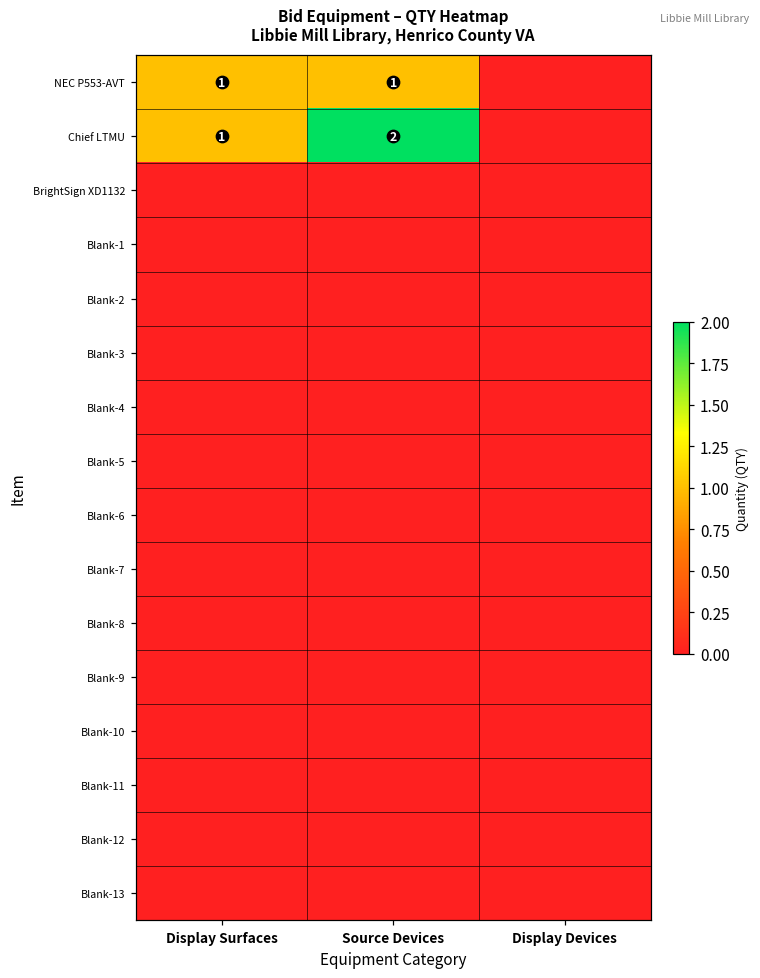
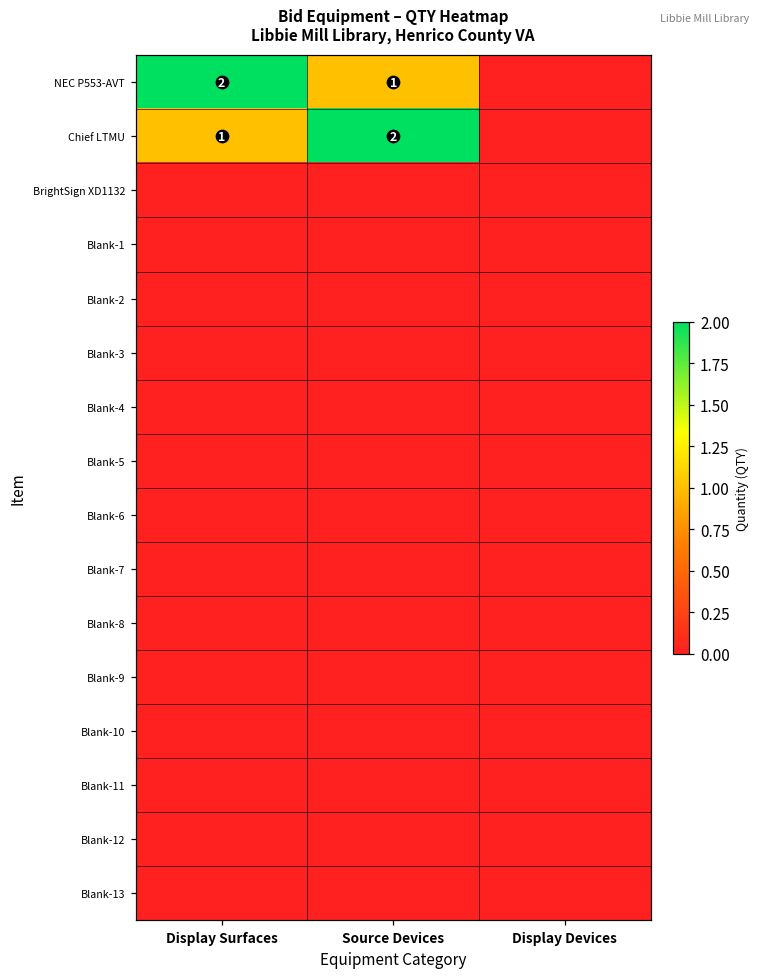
  {
    "NEC P553-AVT": {
-     "Display Surfaces": 1
+     "Display Surfaces": 2
    }
  }
